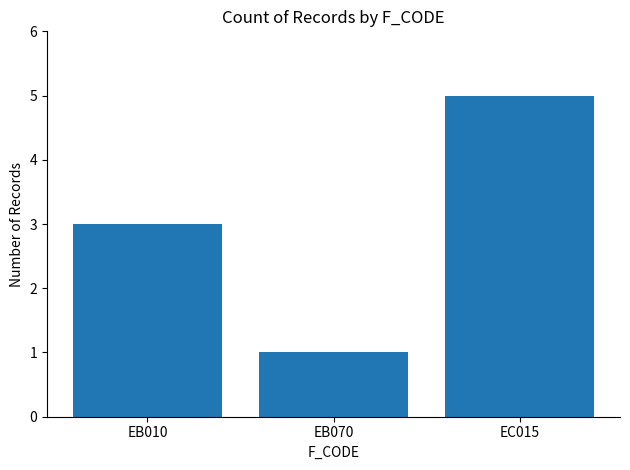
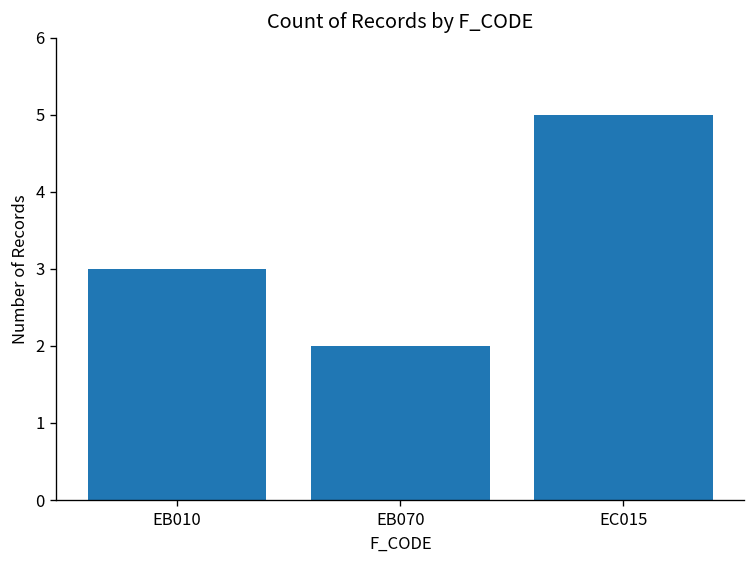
  {
    "EB010": 3,
-   "EB070": 1,
+   "EB070": 2,
    "EC015": 5
  }
